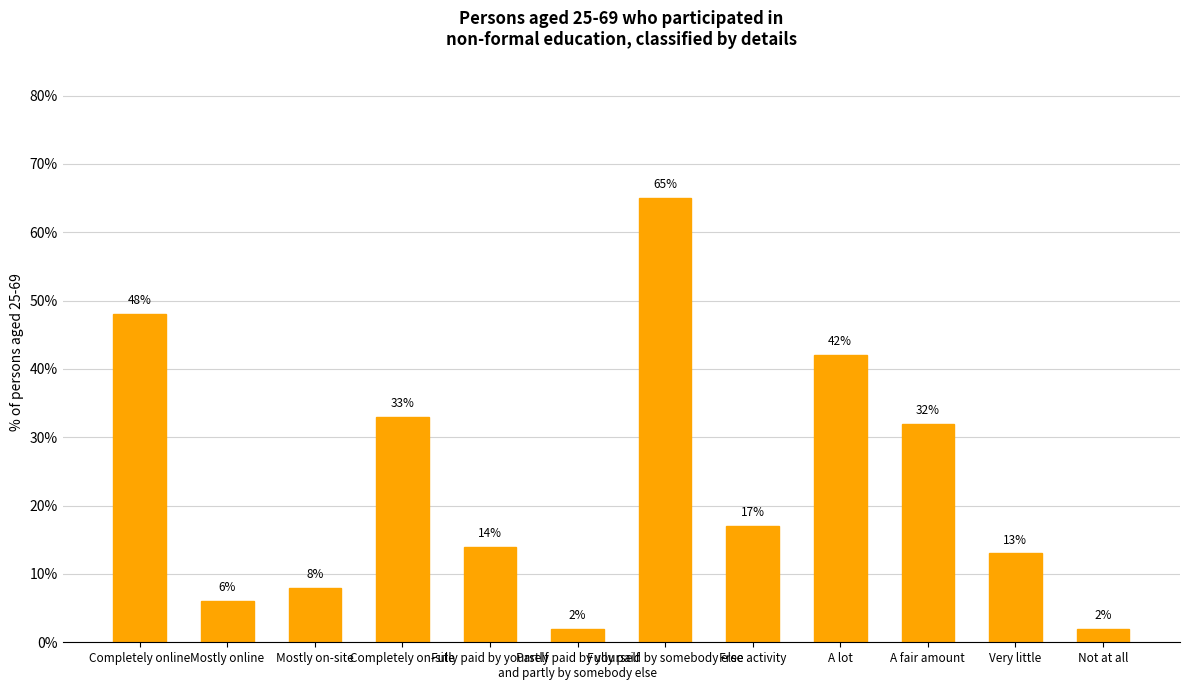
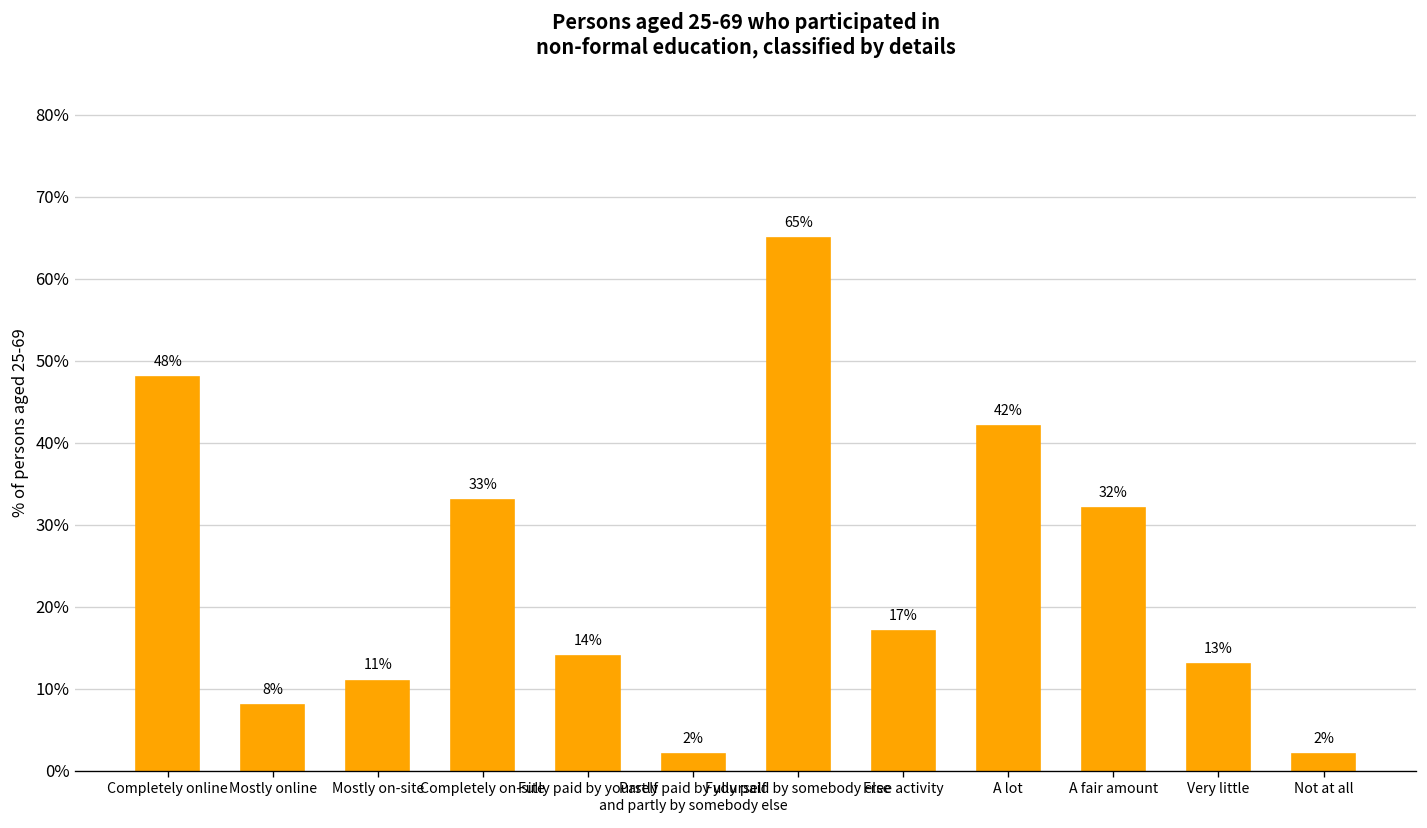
  {
    "Completely online": "48%",
-   "Mostly online": "6%",
-   "Mostly on-site": "8%",
+   "Mostly online": "8%",
+   "Mostly on-site": "11%",
    "A lot": "42%",
    "A fair amount": "32%",
    "Very little": "13%",
    "Not at all": "2%"
  }
